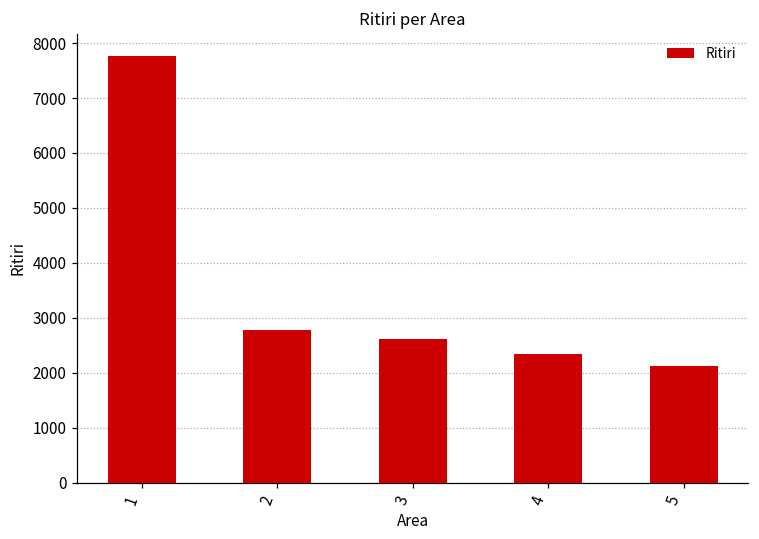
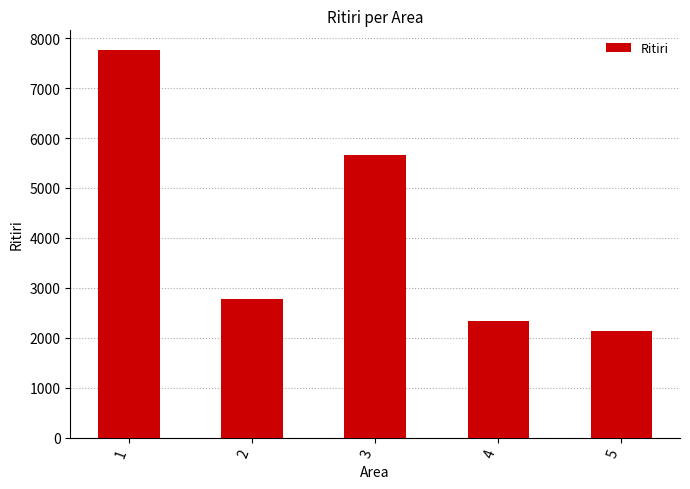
  {
    "1": 7800,
    "2": 2800,
-   "3": 2600,
+   "3": 5700,
    "4": 2300,
    "5": 2100
  }
